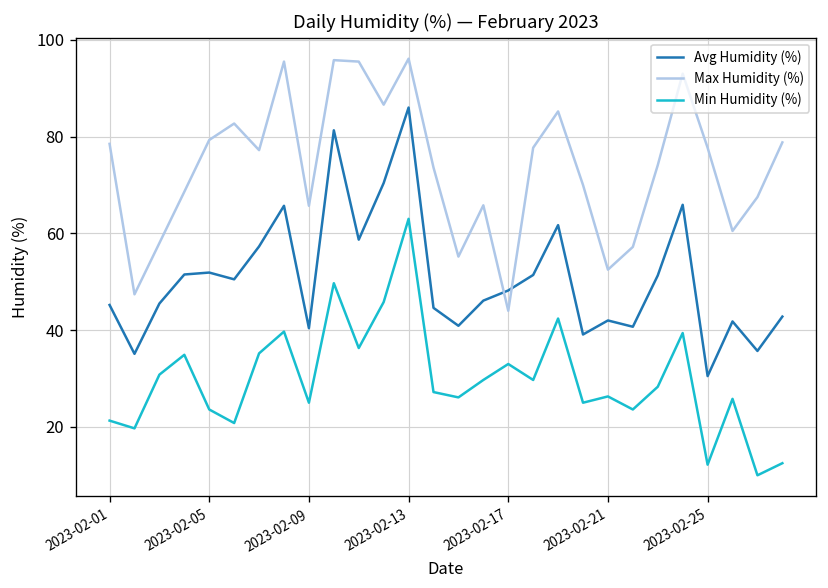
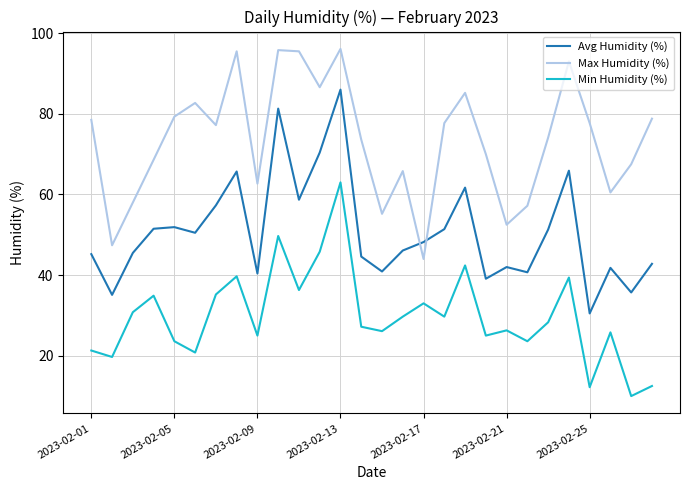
  {
    "Avg Humidity (%)": {
      "2023-02-01": 45,
      "2023-02-05": 52,
      "2023-02-09": 40,
      "2023-02-13": 86,
      "2023-02-17": 48,
      "2023-02-21": 42,
      "2023-02-25": 31
    },
    "Max Humidity (%)": {
      "2023-02-01": 79,
      "2023-02-05": 79,
-     "2023-02-09": 66,
+     "2023-02-09": 63,
      "2023-02-13": 96,
      "2023-02-17": 44,
      "2023-02-21": 53,
      "2023-02-25": 78
    },
    "Min Humidity (%)": {
      "2023-02-01": 21,
      "2023-02-05": 24,
      "2023-02-09": 25,
      "2023-02-13": 63,
      "2023-02-17": 33,
      "2023-02-21": 26,
      "2023-02-25": 12
    }
  }
